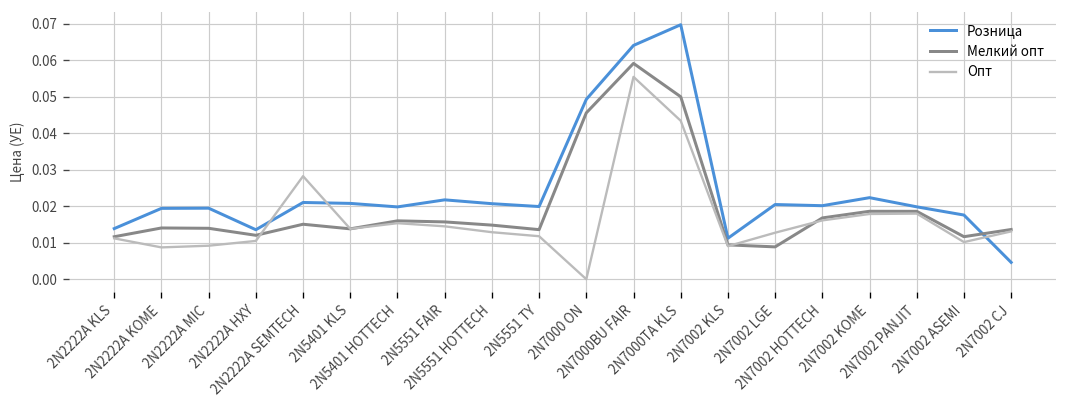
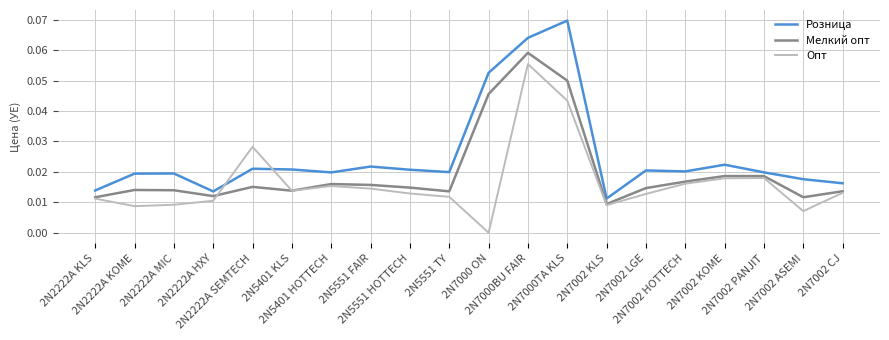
  {
    "Розница": {
      "2N2222A KLS": 0.014,
      "2N2222A KOME": 0.019,
      "2N2222A MIC": 0.019,
      "2N2222A HXY": 0.014,
      "2N2222A SEMTECH": 0.021,
      "2N5401 KLS": 0.021,
      "2N5401 HOTTECH": 0.020,
      "2N5551 FAIR": 0.022,
      "2N5551 HOTTECH": 0.021,
      "2N5551 TY": 0.020,
-     "2N7000 ON": 0.049,
+     "2N7000 ON": 0.053,
      "2N7000BU FAIR": 0.064,
      "2N7000TA KLS": 0.070,
      "2N7002 KLS": 0.011,
      "2N7002 LGE": 0.020,
      "2N7002 HOTTECH": 0.020,
      "2N7002 KOME": 0.022,
      "2N7002 PANJIT": 0.020,
      "2N7002 ASEMI": 0.018,
-     "2N7002 CJ": 0.005
+     "2N7002 CJ": 0.016
    },
    "Мелкий опт": {
      "2N2222A KOME": 0.014,
      "2N2222A MIC": 0.014,
      "2N2222A HXY": 0.012,
      "2N2222A SEMTECH": 0.015,
      "2N5551 FAIR": 0.016,
      "2N5551 HOTTECH": 0.015,
      "2N5551 TY": 0.014,
      "2N7000 ON": 0.046,
      "2N7000BU FAIR": 0.059,
      "2N7000TA KLS": 0.050,
-     "2N7002 LGE": 0.009,
+     "2N7002 LGE": 0.015,
      "2N7002 ASEMI": 0.012
    },
    "Опт": {
      "2N2222A KOME": 0.009,
      "2N2222A MIC": 0.009,
      "2N2222A HXY": 0.010,
      "2N2222A SEMTECH": 0.028,
      "2N5551 FAIR": 0.014,
      "2N5551 HOTTECH": 0.013,
      "2N5551 TY": 0.012,
      "2N7000 ON": 0.000,
      "2N7000BU FAIR": 0.055,
      "2N7000TA KLS": 0.043,
      "2N7002 LGE": 0.013,
-     "2N7002 ASEMI": 0.010
+     "2N7002 ASEMI": 0.007
    }
  }
